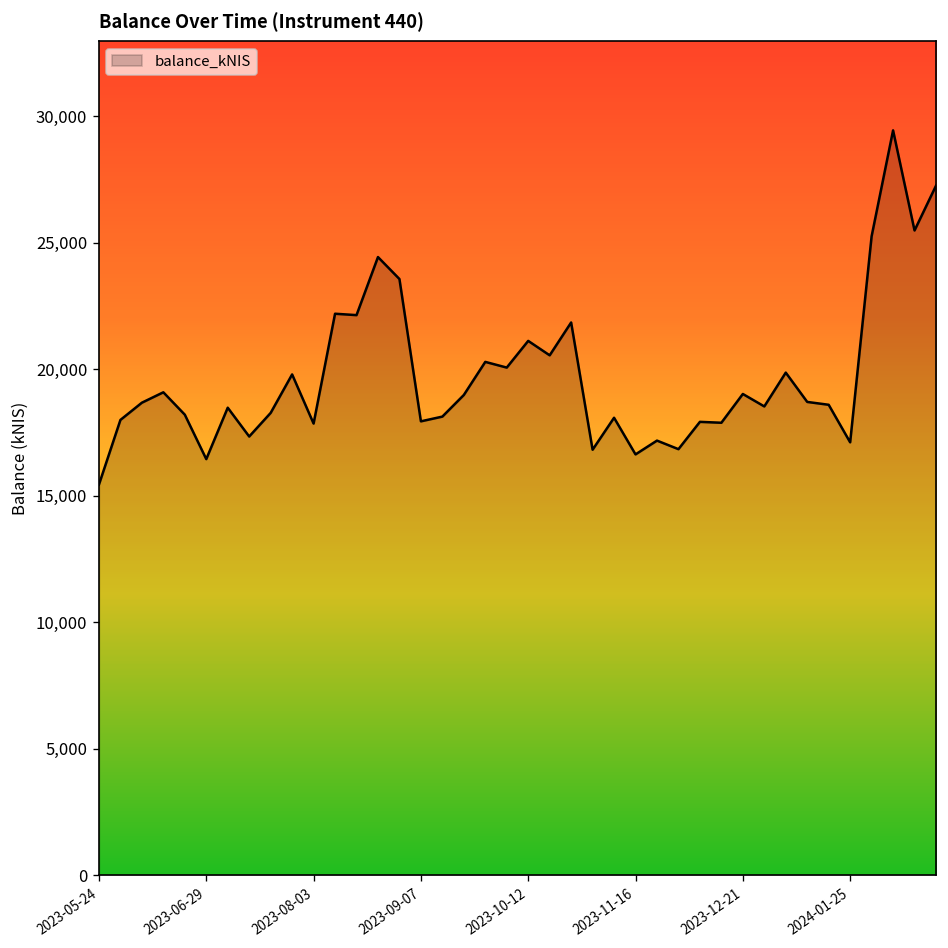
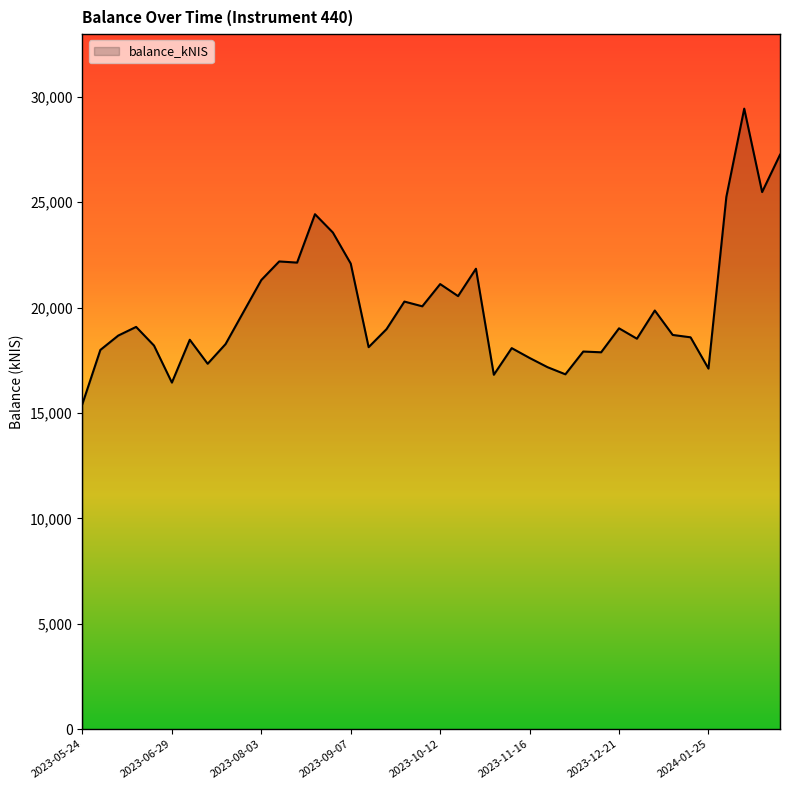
  {
    "2023-05-24": "15,400",
    "2023-06-29": "16,400",
-   "2023-08-03": "17,800",
-   "2023-09-07": "17,900",
+   "2023-08-03": "21,300",
+   "2023-09-07": "22,100",
    "2023-10-12": "21,100",
-   "2023-11-16": "16,600",
+   "2023-11-16": "17,600",
    "2023-12-21": "19,000",
    "2024-01-25": "17,100"
  }
